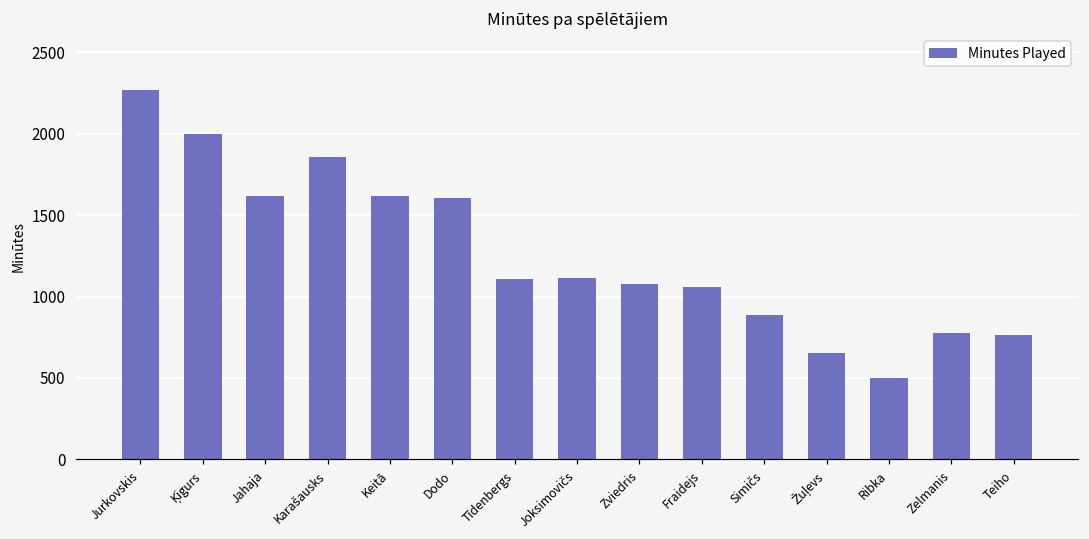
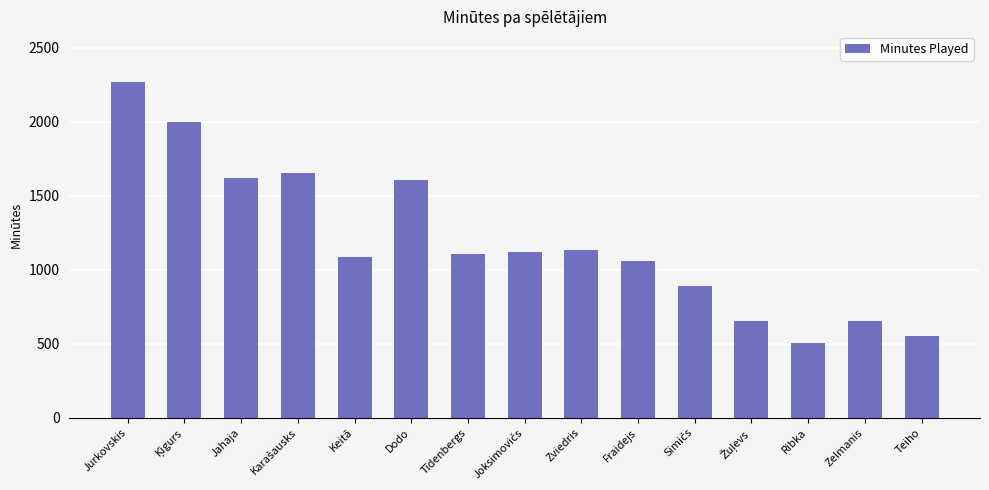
  {
    "Jurkovskis": 2270,
    "Ķigurs": 2000,
    "Jahaja": 1620,
-   "Karašausks": 1860,
-   "Keitā": 1620,
+   "Karašausks": 1650,
+   "Keitā": 1080,
    "Dodo": 1610,
    "Tīdenbergs": 1110,
    "Joksimovičs": 1120,
-   "Zviedris": 1080,
+   "Zviedris": 1140,
    "Fraidejs": 1060,
    "Simičs": 890,
    "Žuļevs": 650,
    "Ribka": 500,
-   "Zelmanis": 770,
-   "Teiho": 760
+   "Zelmanis": 650,
+   "Teiho": 550
  }
